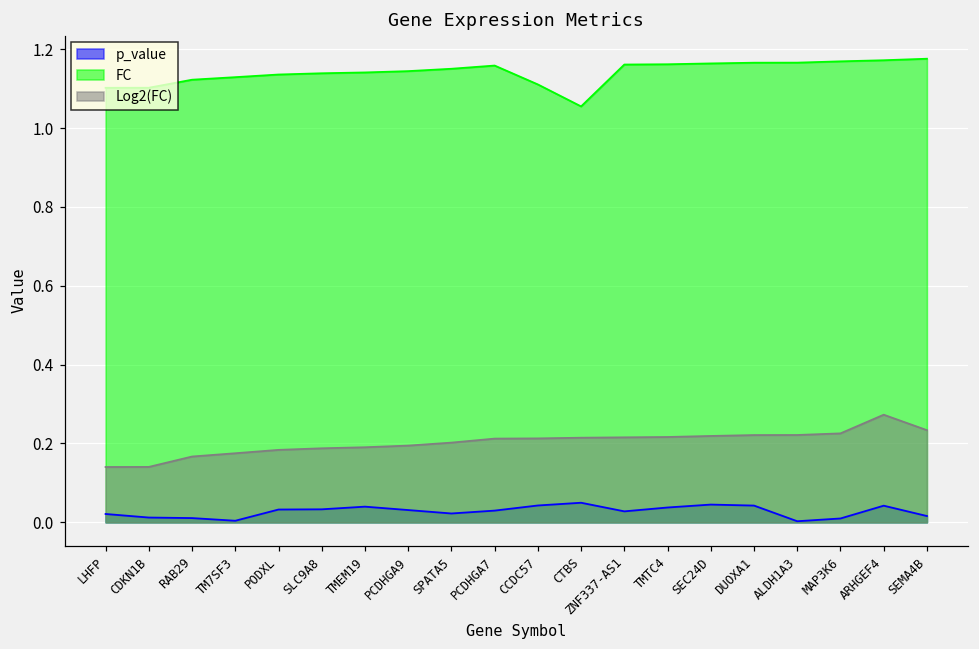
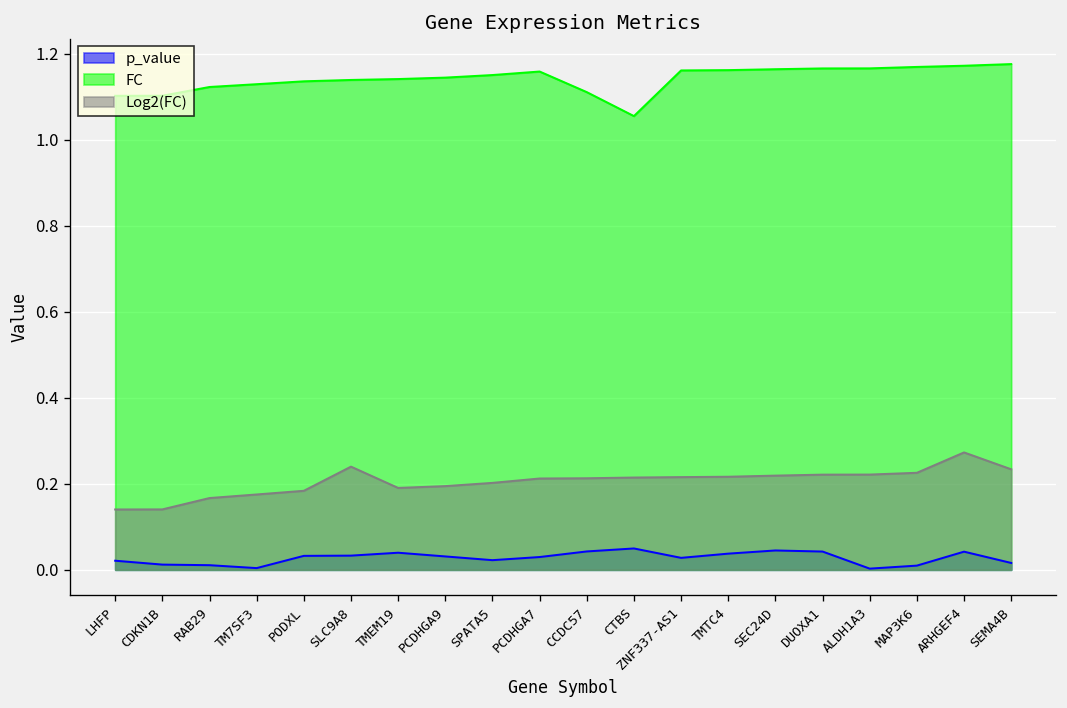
  {
    "p_value": {
      "LHFP": 0.02,
      "CDKN1B": 0.01,
      "RAB29": 0.01,
      "TM7SF3": 0.00,
      "PODXL": 0.03,
      "SLC9A8": 0.03,
      "TMEM19": 0.04,
      "PCDHGA9": 0.03,
      "SPATA5": 0.02,
      "PCDHGA7": 0.03,
      "CCDC57": 0.04,
      "CTBS": 0.05,
      "ZNF337-AS1": 0.03,
      "TMTC4": 0.04,
      "SEC24D": 0.05,
      "DUOXA1": 0.04,
      "ALDH1A3": 0.00,
      "MAP3K6": 0.01,
      "ARHGEF4": 0.04,
      "SEMA4B": 0.02
    },
    "FC": {
      "RAB29": 1.12,
      "TM7SF3": 1.13,
      "PODXL": 1.14,
      "SLC9A8": 1.14,
      "TMEM19": 1.14,
      "PCDHGA9": 1.14,
      "SPATA5": 1.15,
      "PCDHGA7": 1.16,
      "CCDC57": 1.11,
      "CTBS": 1.05,
      "ZNF337-AS1": 1.16,
      "TMTC4": 1.16,
      "SEC24D": 1.16,
      "DUOXA1": 1.17,
      "ALDH1A3": 1.17,
      "MAP3K6": 1.17,
      "ARHGEF4": 1.17,
      "SEMA4B": 1.18
    },
    "Log2(FC)": {
      "LHFP": 0.14,
      "CDKN1B": 0.14,
      "RAB29": 0.17,
      "TM7SF3": 0.18,
      "PODXL": 0.18,
-     "SLC9A8": 0.19,
+     "SLC9A8": 0.24,
      "TMEM19": 0.19,
      "PCDHGA9": 0.19,
      "SPATA5": 0.20,
      "PCDHGA7": 0.21,
      "CCDC57": 0.21,
      "CTBS": 0.21,
      "ZNF337-AS1": 0.22,
      "TMTC4": 0.22,
      "SEC24D": 0.22,
      "DUOXA1": 0.22,
      "ALDH1A3": 0.22,
      "MAP3K6": 0.23,
      "ARHGEF4": 0.27,
      "SEMA4B": 0.23
    }
  }
